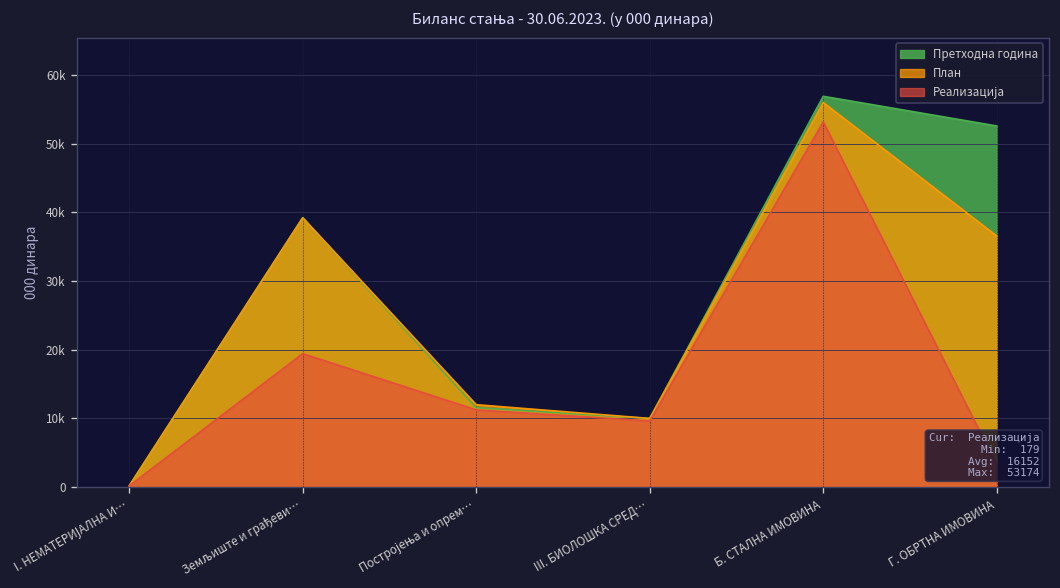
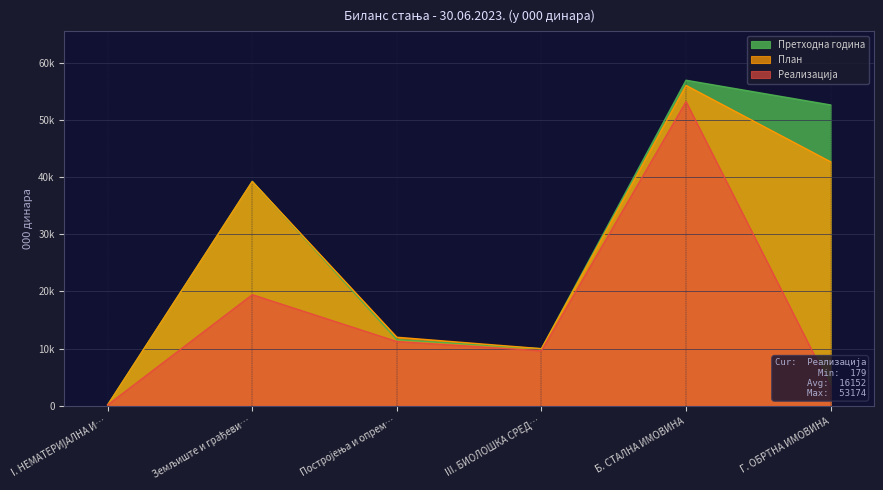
  {
    "Претходна година": {
      "Б. СТАЛНА ИМОВИНА": 57000,
      "Г. ОБРТНА ИМОВИНА": 53000
    },
    "План": {
      "Б. СТАЛНА ИМОВИНА": 56000,
-     "Г. ОБРТНА ИМОВИНА": 37000
+     "Г. ОБРТНА ИМОВИНА": 43000
    },
    "Реализација": {
      "Земљиште и грађеви…": 19000,
      "Б. СТАЛНА ИМОВИНА": 53000
    }
  }
